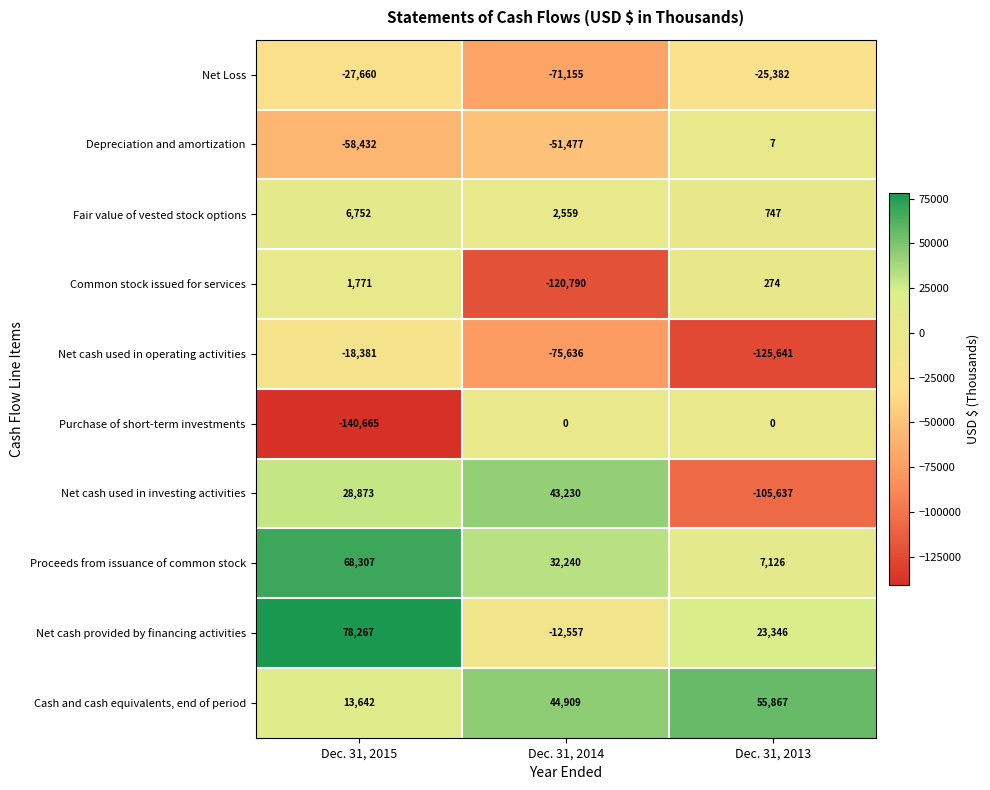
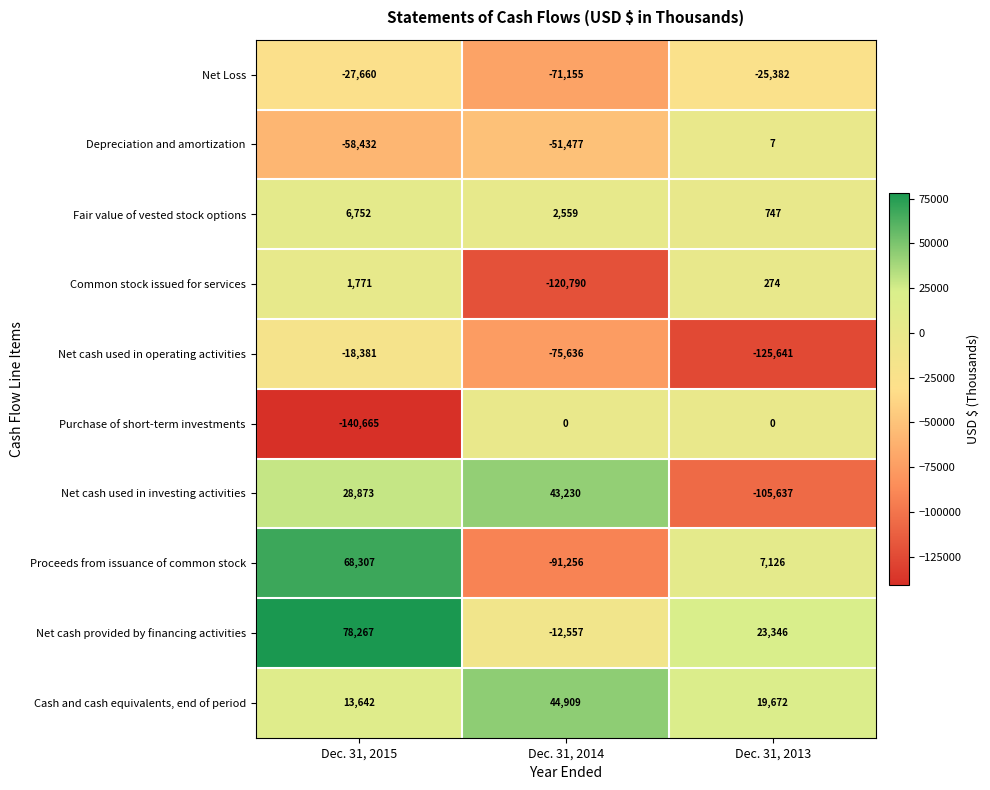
  {
    "Net Loss": {
      "Dec. 31, 2015": "-27,660",
      "Dec. 31, 2014": "-71,155",
      "Dec. 31, 2013": "-25,382"
    },
    "Depreciation and amortization": {
      "Dec. 31, 2015": "-58,432",
      "Dec. 31, 2014": "-51,477",
      "Dec. 31, 2013": "7"
    },
    "Fair value of vested stock options": {
      "Dec. 31, 2015": "6,752",
      "Dec. 31, 2014": "2,559",
      "Dec. 31, 2013": "747"
    },
    "Common stock issued for services": {
      "Dec. 31, 2015": "1,771",
      "Dec. 31, 2014": "-120,790",
      "Dec. 31, 2013": "274"
    },
    "Net cash used in operating activities": {
      "Dec. 31, 2015": "-18,381",
      "Dec. 31, 2014": "-75,636",
      "Dec. 31, 2013": "-125,641"
    },
    "Purchase of short-term investments": {
      "Dec. 31, 2015": "-140,665",
      "Dec. 31, 2014": "0",
      "Dec. 31, 2013": "0"
    },
    "Net cash used in investing activities": {
      "Dec. 31, 2015": "28,873",
      "Dec. 31, 2014": "43,230",
      "Dec. 31, 2013": "-105,637"
    },
    "Proceeds from issuance of common stock": {
      "Dec. 31, 2015": "68,307",
-     "Dec. 31, 2014": "32,240",
+     "Dec. 31, 2014": "-91,256",
      "Dec. 31, 2013": "7,126"
    },
    "Net cash provided by financing activities": {
      "Dec. 31, 2015": "78,267",
      "Dec. 31, 2014": "-12,557",
      "Dec. 31, 2013": "23,346"
    },
    "Cash and cash equivalents, end of period": {
      "Dec. 31, 2015": "13,642",
      "Dec. 31, 2014": "44,909",
-     "Dec. 31, 2013": "55,867"
+     "Dec. 31, 2013": "19,672"
    }
  }
